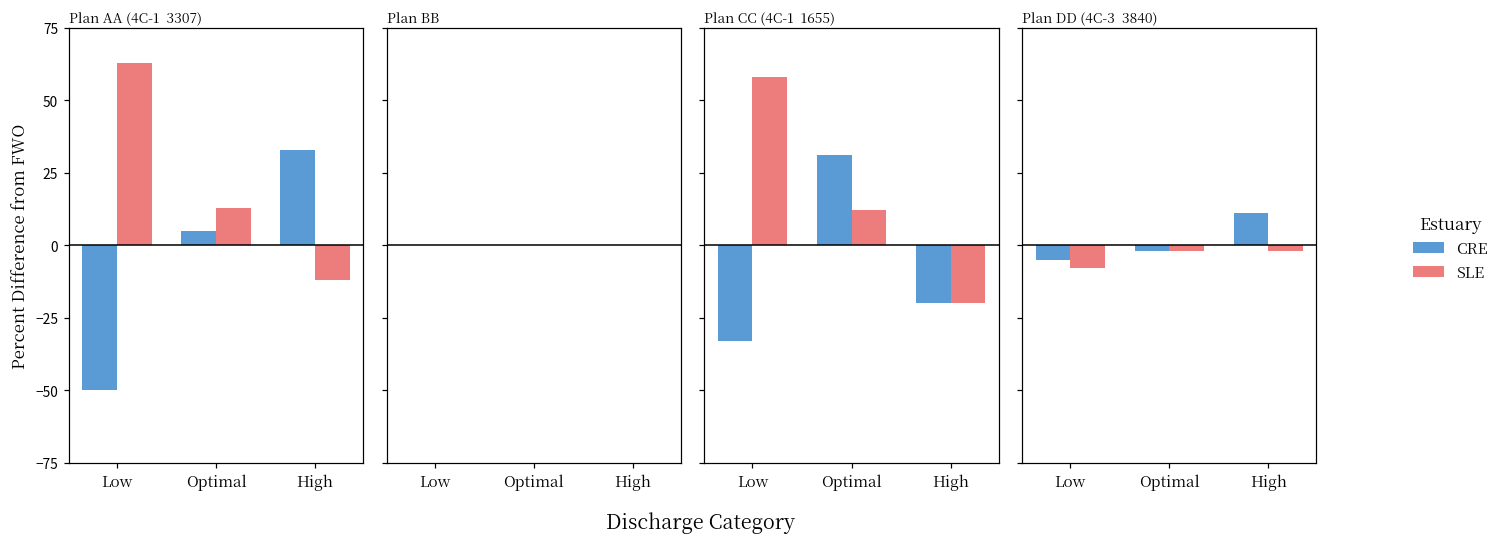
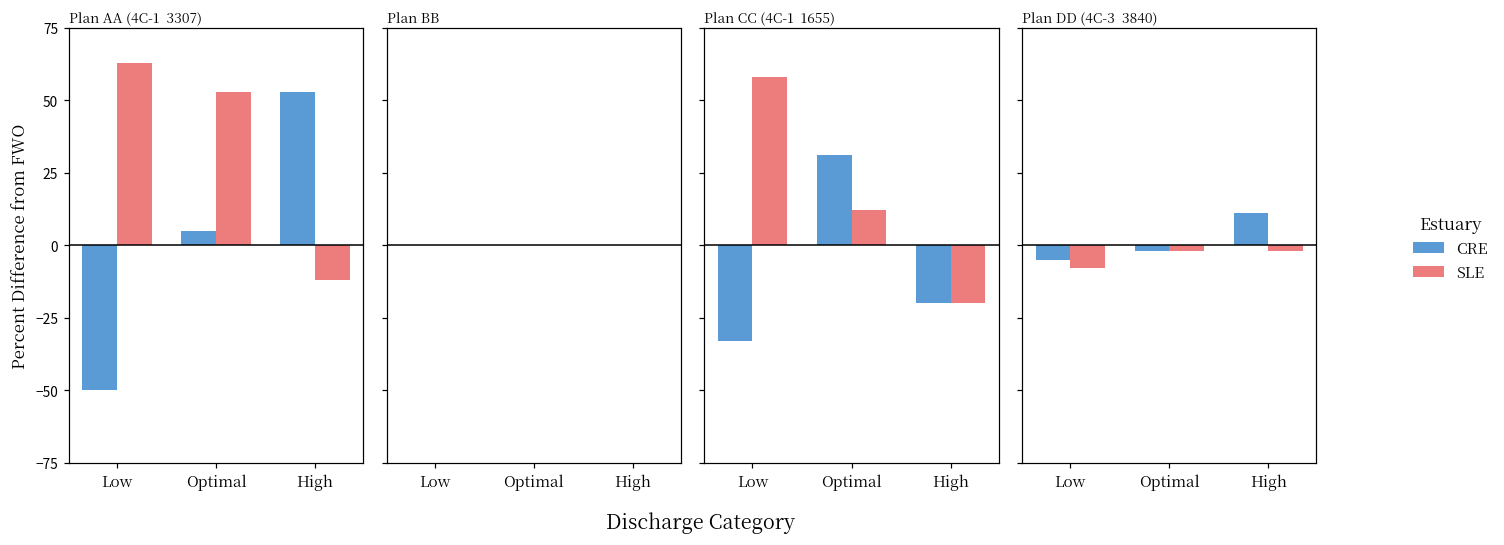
  {
    "Plan AA (4C-1 3307)": {
      "CRE": {
        "Low": -50,
        "Optimal": 5,
-       "High": 33
+       "High": 53
      },
      "SLE": {
        "Low": 63,
-       "Optimal": 13,
+       "Optimal": 53,
        "High": -12
      }
    }
  }
